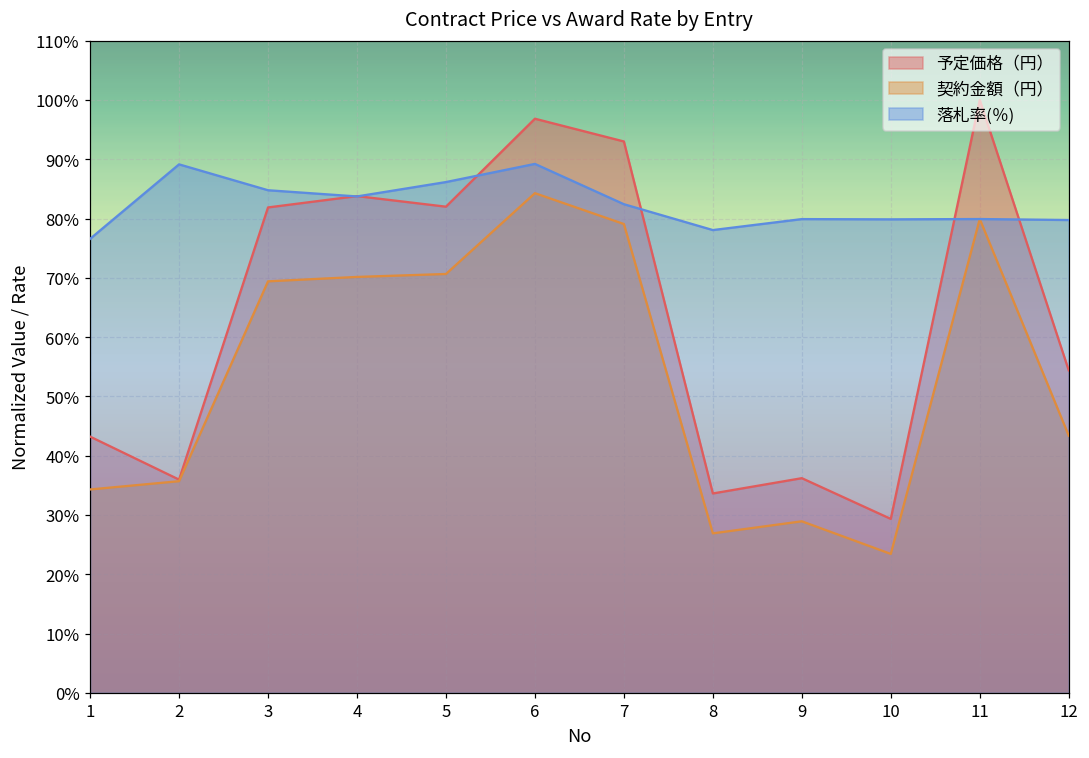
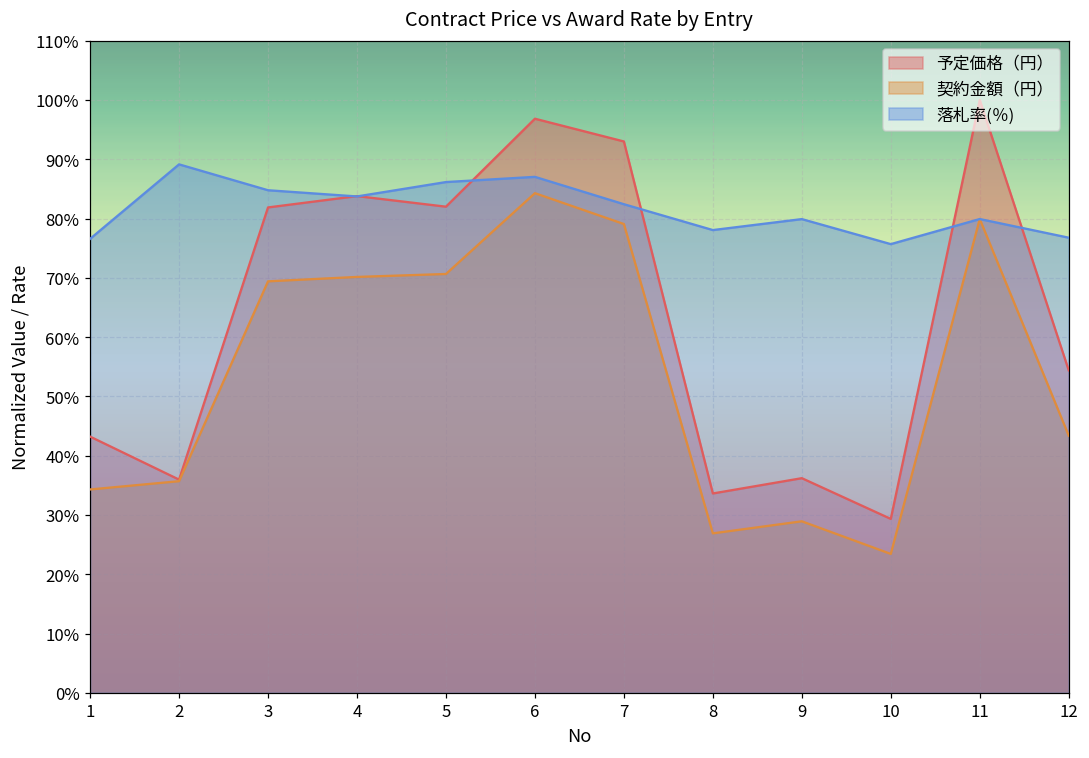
  {
    "落札率(％)": {
      "1": "77%",
      "2": "89%",
      "3": "85%",
      "5": "86%",
-     "6": "89%",
+     "6": "87%",
      "7": "82%",
      "8": "78%",
      "9": "80%",
-     "10": "80%",
-     "12": "80%"
+     "10": "76%",
+     "12": "77%"
    }
  }
